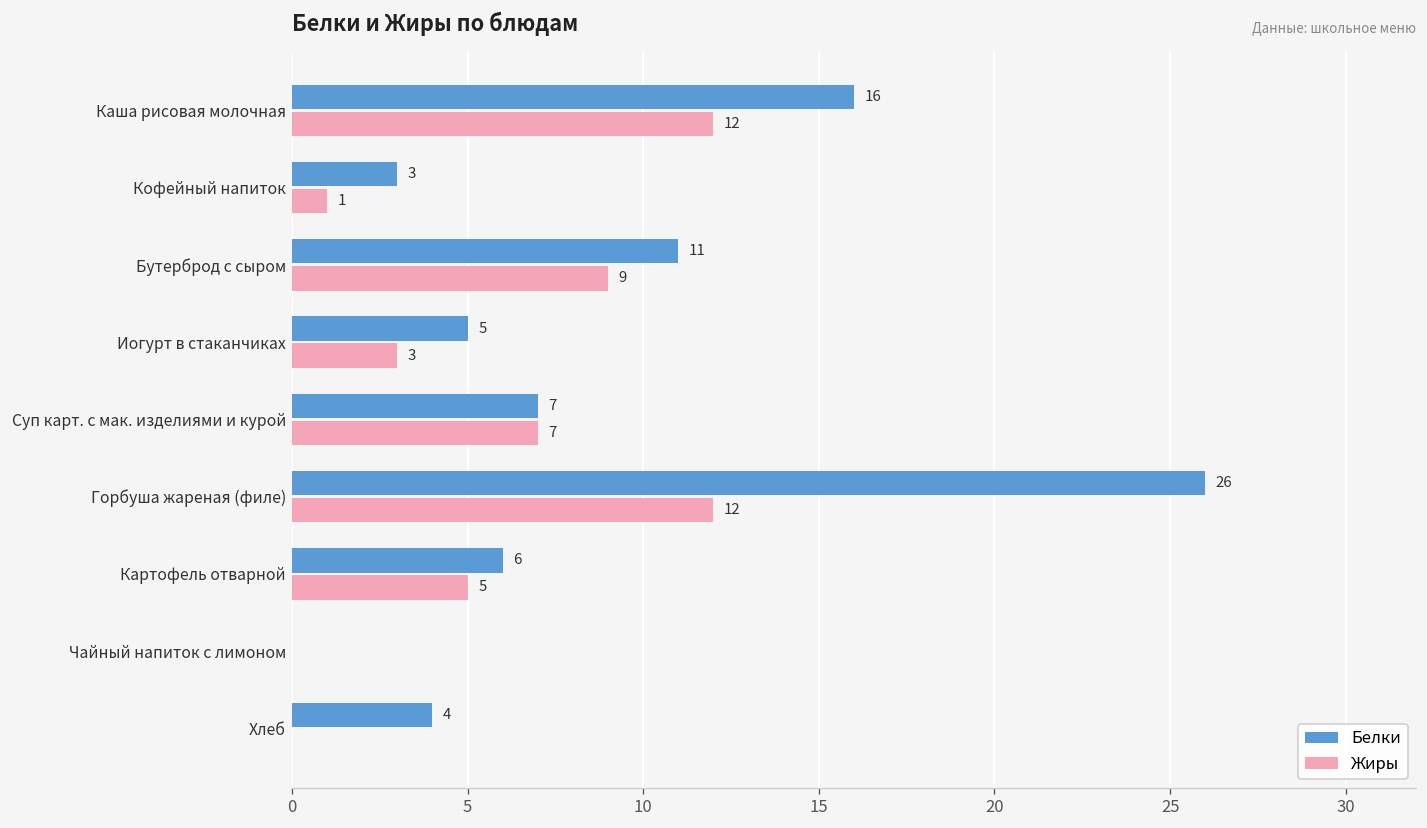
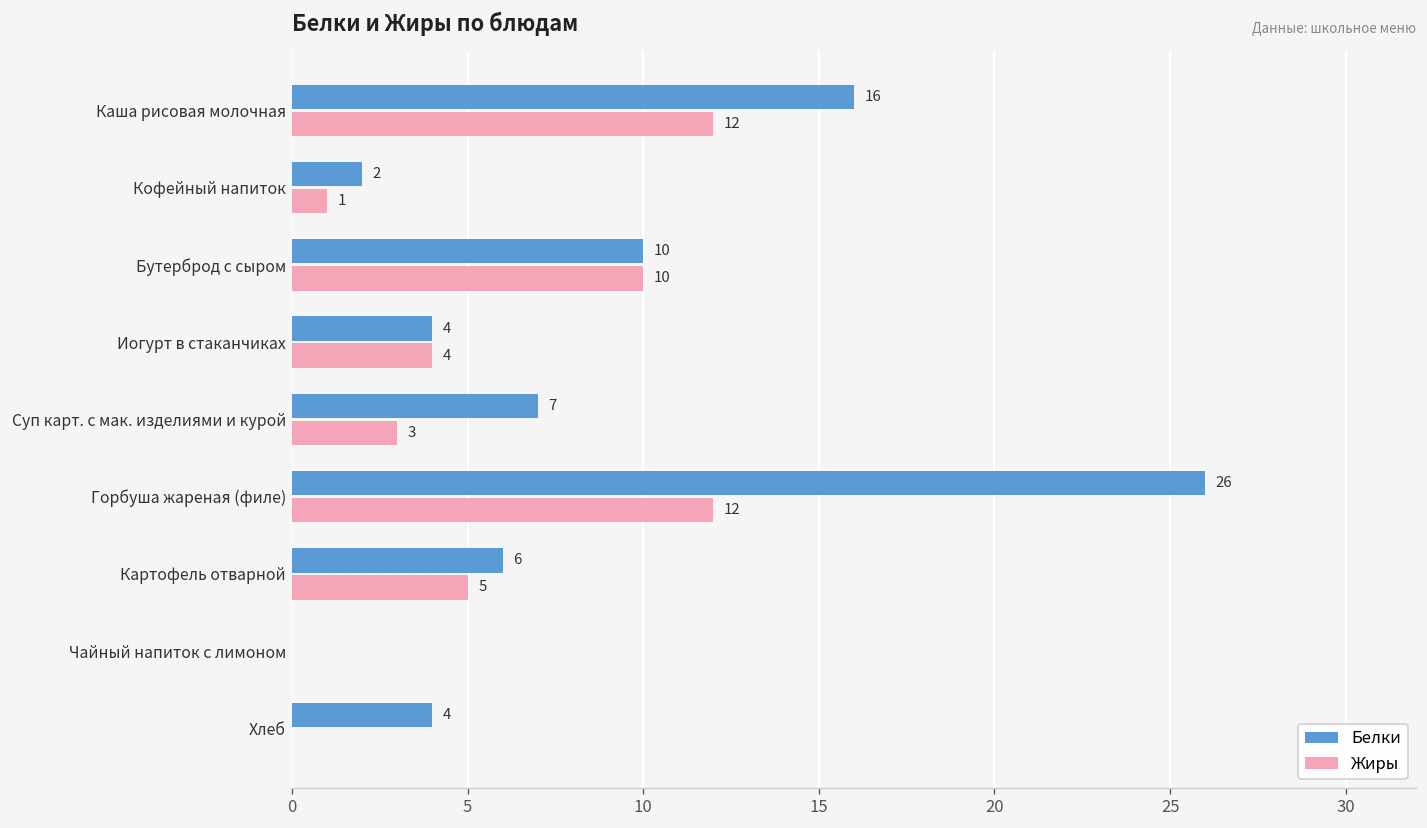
  {
    "Белки": {
      "Каша рисовая молочная": 16,
-     "Кофейный напиток": 3,
-     "Бутерброд с сыром": 11,
-     "Иогурт в стаканчиках": 5,
+     "Кофейный напиток": 2,
+     "Бутерброд с сыром": 10,
+     "Иогурт в стаканчиках": 4,
      "Суп карт. с мак. изделиями и курой": 7,
      "Горбуша жареная (филе)": 26,
      "Картофель отварной": 6,
      "Хлеб": 4
    },
    "Жиры": {
      "Каша рисовая молочная": 12,
      "Кофейный напиток": 1,
-     "Бутерброд с сыром": 9,
-     "Иогурт в стаканчиках": 3,
-     "Суп карт. с мак. изделиями и курой": 7,
+     "Бутерброд с сыром": 10,
+     "Иогурт в стаканчиках": 4,
+     "Суп карт. с мак. изделиями и курой": 3,
      "Горбуша жареная (филе)": 12,
      "Картофель отварной": 5
    }
  }
